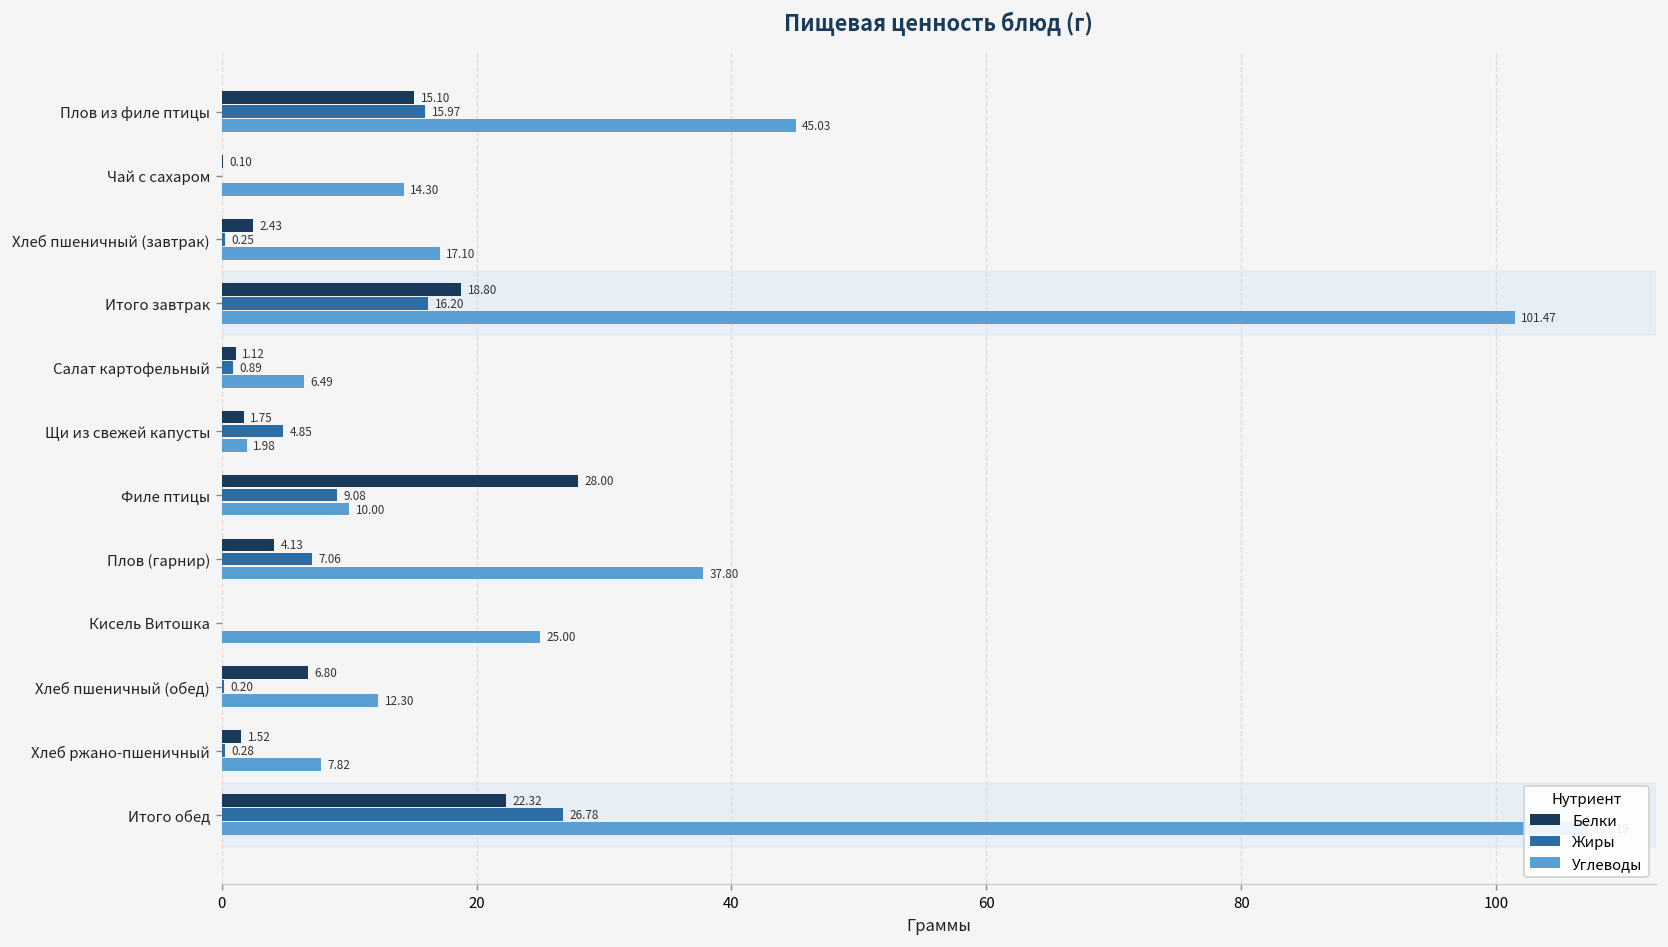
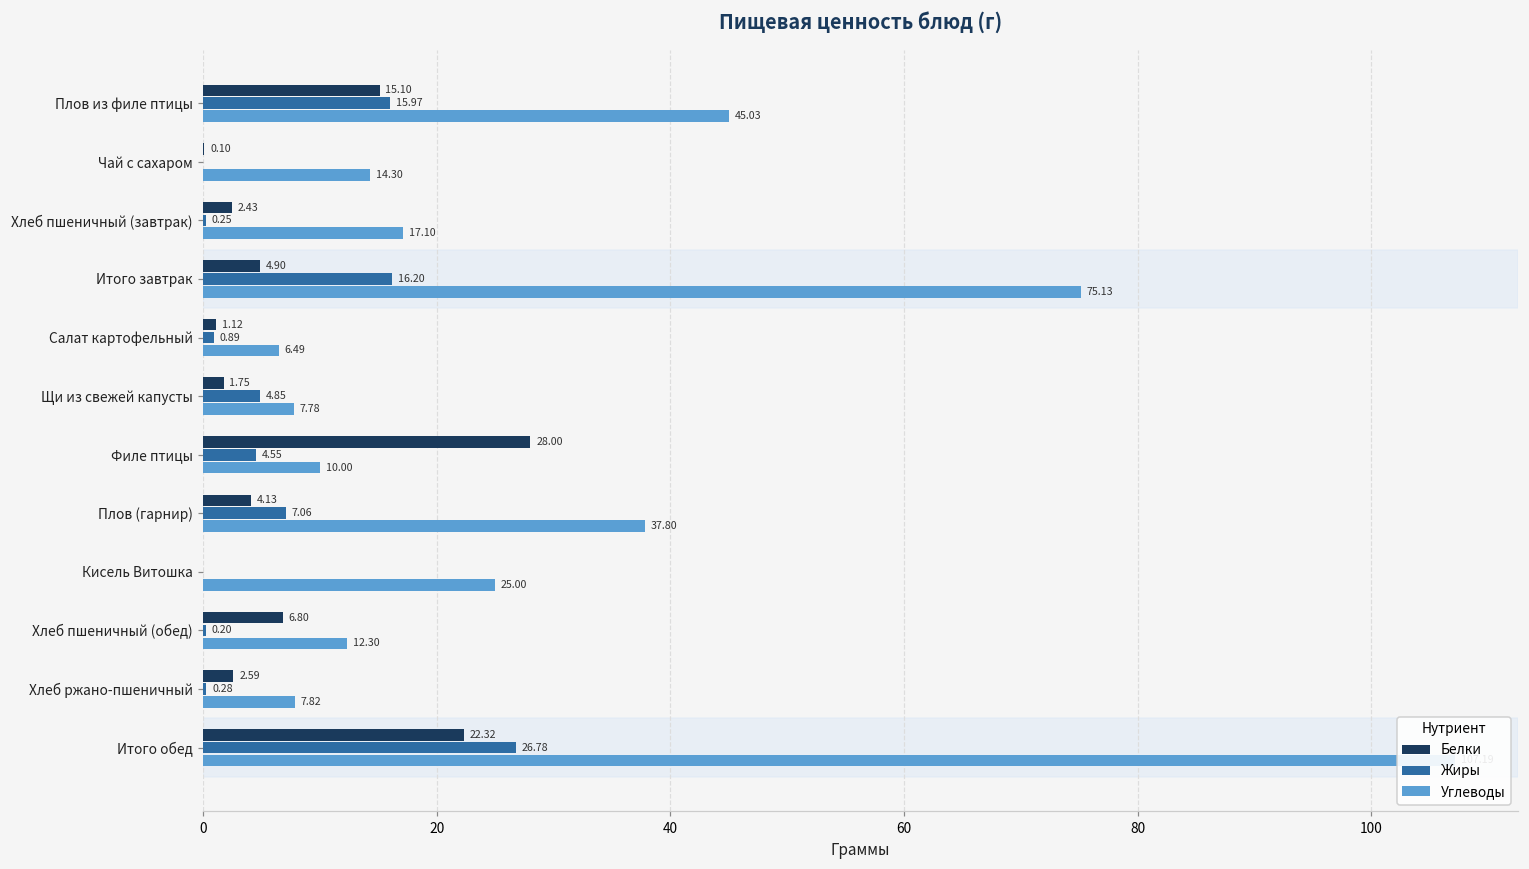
  {
    "Белки": {
      "Плов из филе птицы": 15.10,
      "Чай с сахаром": 0.10,
      "Хлеб пшеничный (завтрак)": 2.43,
-     "Итого завтрак": 18.80,
+     "Итого завтрак": 4.90,
      "Салат картофельный": 1.12,
      "Щи из свежей капусты": 1.75,
      "Филе птицы": 28.00,
      "Плов (гарнир)": 4.13,
      "Хлеб пшеничный (обед)": 6.80,
-     "Хлеб ржано-пшеничный": 1.52,
+     "Хлеб ржано-пшеничный": 2.59,
      "Итого обед": 22.32
    },
    "Жиры": {
      "Плов из филе птицы": 15.97,
      "Хлеб пшеничный (завтрак)": 0.25,
      "Итого завтрак": 16.20,
      "Салат картофельный": 0.89,
      "Щи из свежей капусты": 4.85,
-     "Филе птицы": 9.08,
+     "Филе птицы": 4.55,
      "Плов (гарнир)": 7.06,
      "Хлеб пшеничный (обед)": 0.20,
      "Хлеб ржано-пшеничный": 0.28,
      "Итого обед": 26.78
    },
    "Углеводы": {
      "Плов из филе птицы": 45.03,
      "Чай с сахаром": 14.30,
      "Хлеб пшеничный (завтрак)": 17.10,
-     "Итого завтрак": 101.47,
+     "Итого завтрак": 75.13,
      "Салат картофельный": 6.49,
-     "Щи из свежей капусты": 1.98,
+     "Щи из свежей капусты": 7.78,
      "Филе птицы": 10.00,
      "Плов (гарнир)": 37.80,
      "Кисель Витошка": 25.00,
      "Хлеб пшеничный (обед)": 12.30,
      "Хлеб ржано-пшеничный": 7.82
    }
  }
